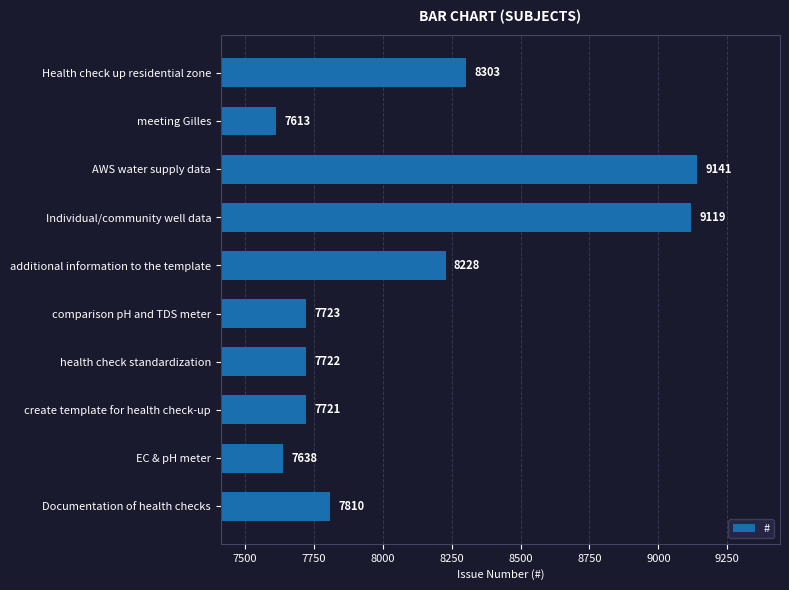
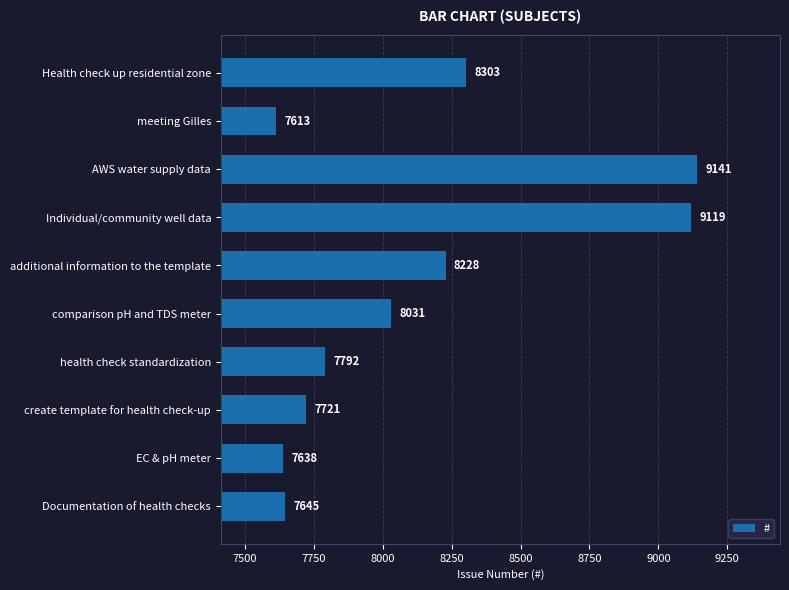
  {
    "Health check up residential zone": 8303,
    "meeting Gilles": 7613,
    "AWS water supply data": 9141,
    "Individual/community well data": 9119,
    "additional information to the template": 8228,
-   "comparison pH and TDS meter": 7723,
-   "health check standardization": 7722,
+   "comparison pH and TDS meter": 8031,
+   "health check standardization": 7792,
    "create template for health check-up": 7721,
    "EC & pH meter": 7638,
-   "Documentation of health checks": 7810
+   "Documentation of health checks": 7645
  }
